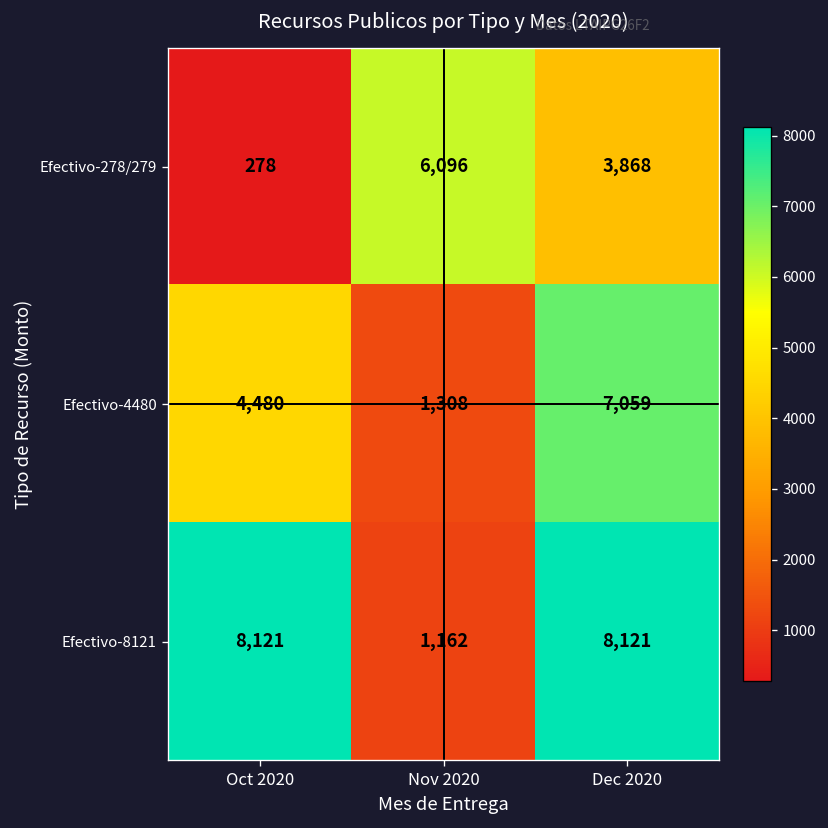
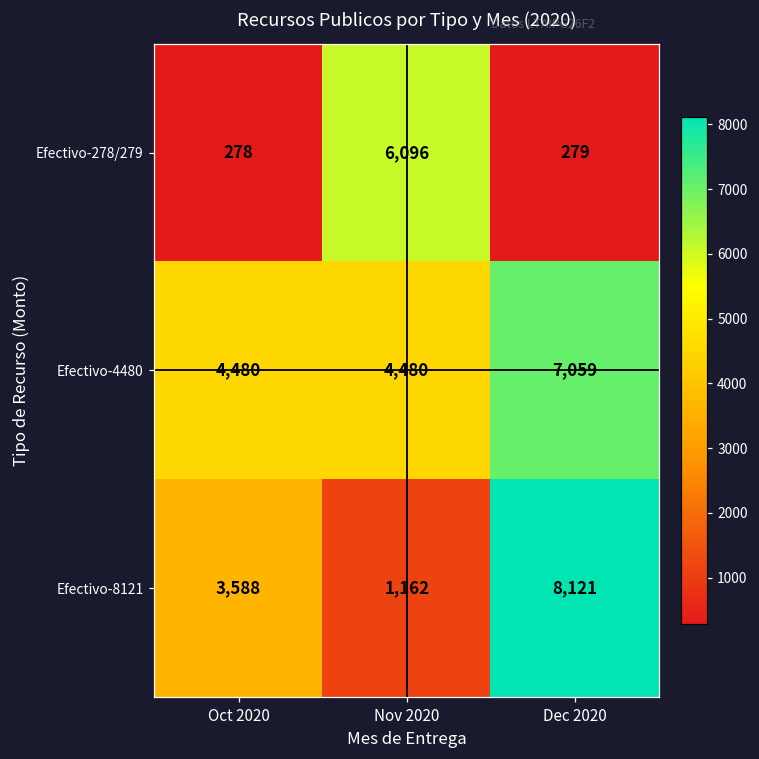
  {
    "Efectivo-278/279": {
      "Oct 2020": "278",
      "Nov 2020": "6,096",
-     "Dec 2020": "3,868"
+     "Dec 2020": "279"
    },
    "Efectivo-4480": {
      "Oct 2020": "4,480",
-     "Nov 2020": "1,308",
+     "Nov 2020": "4,480",
      "Dec 2020": "7,059"
    },
    "Efectivo-8121": {
-     "Oct 2020": "8,121",
+     "Oct 2020": "3,588",
      "Nov 2020": "1,162",
      "Dec 2020": "8,121"
    }
  }
